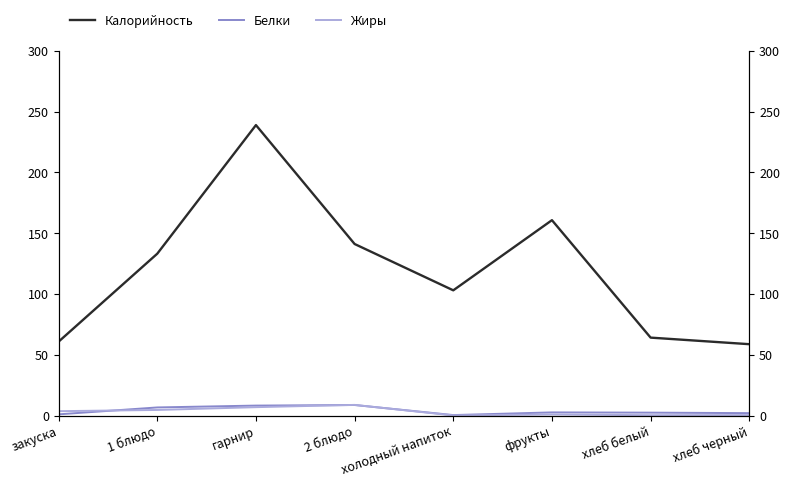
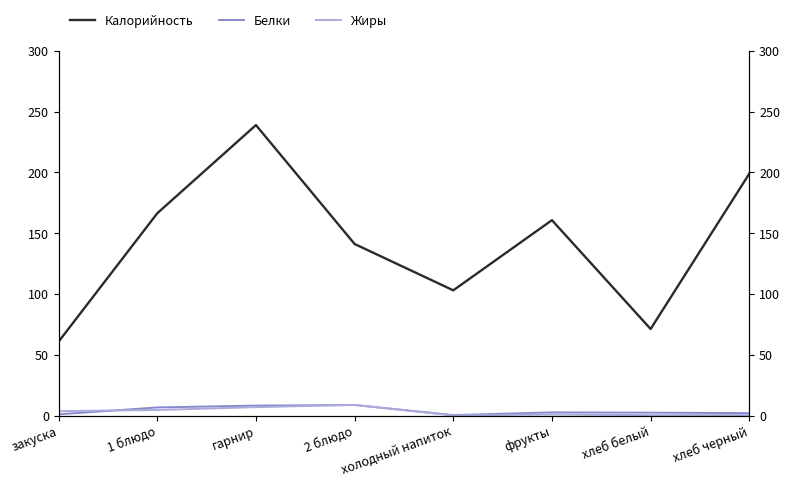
  {
    "Калорийность": {
      "закуска": 61,
-     "1 блюдо": 133,
+     "1 блюдо": 166,
      "гарнир": 239,
      "2 блюдо": 141,
      "холодный напиток": 103,
      "фрукты": 161,
-     "хлеб белый": 64,
-     "хлеб черный": 59
+     "хлеб белый": 71,
+     "хлеб черный": 199
    }
  }
